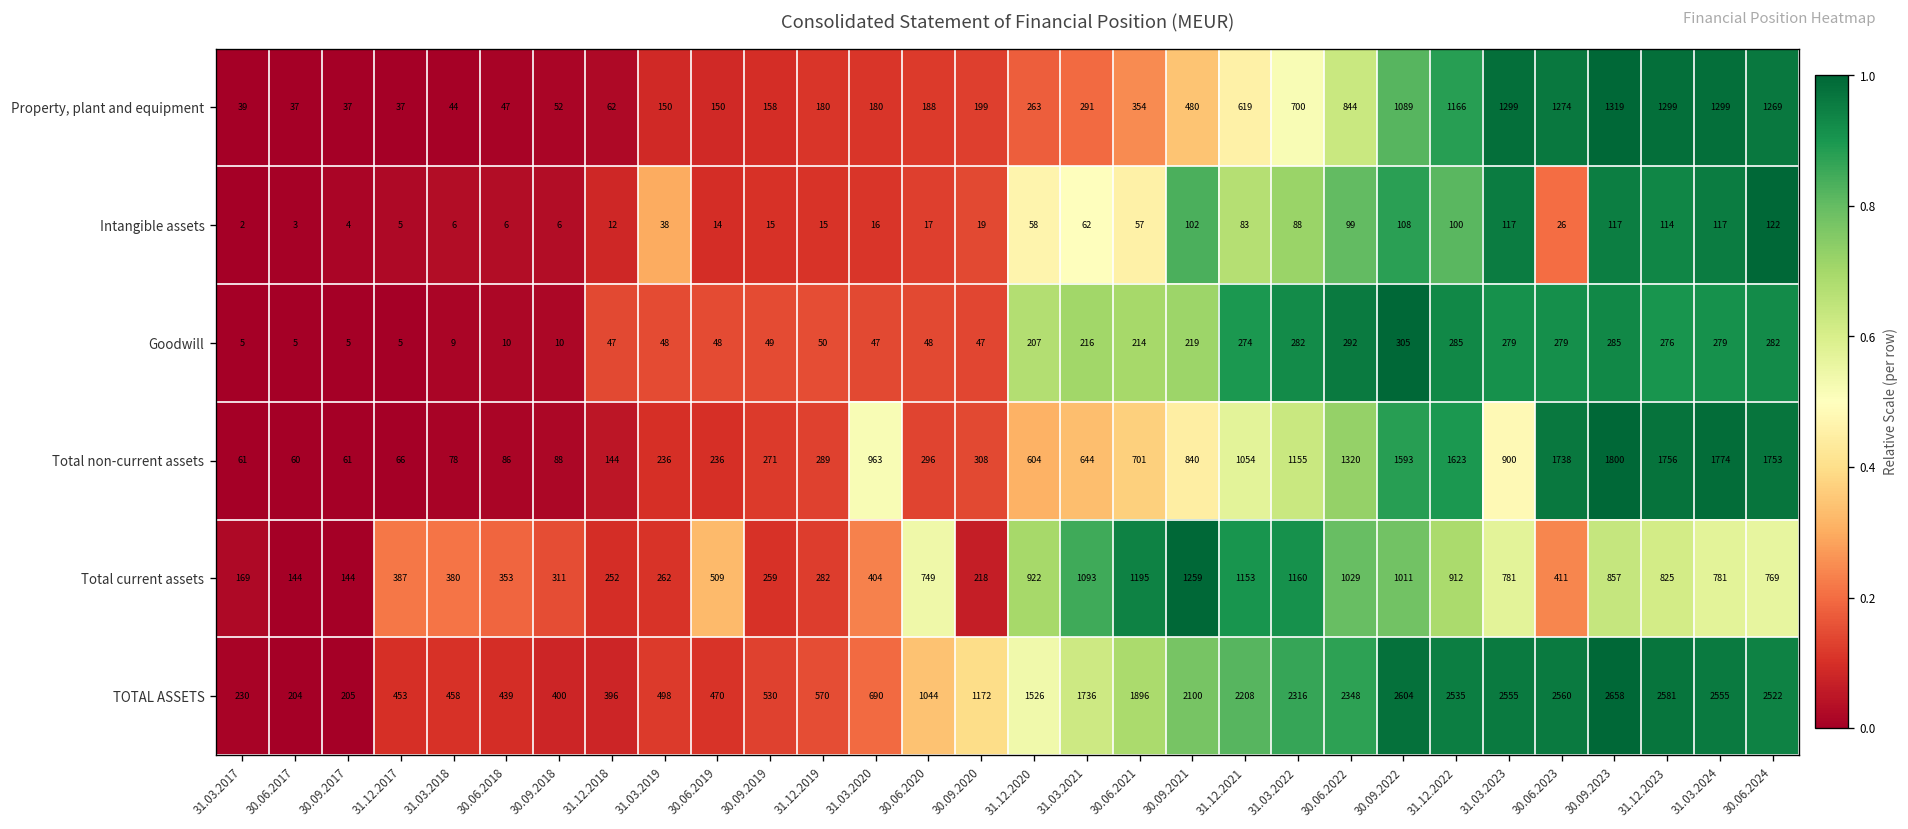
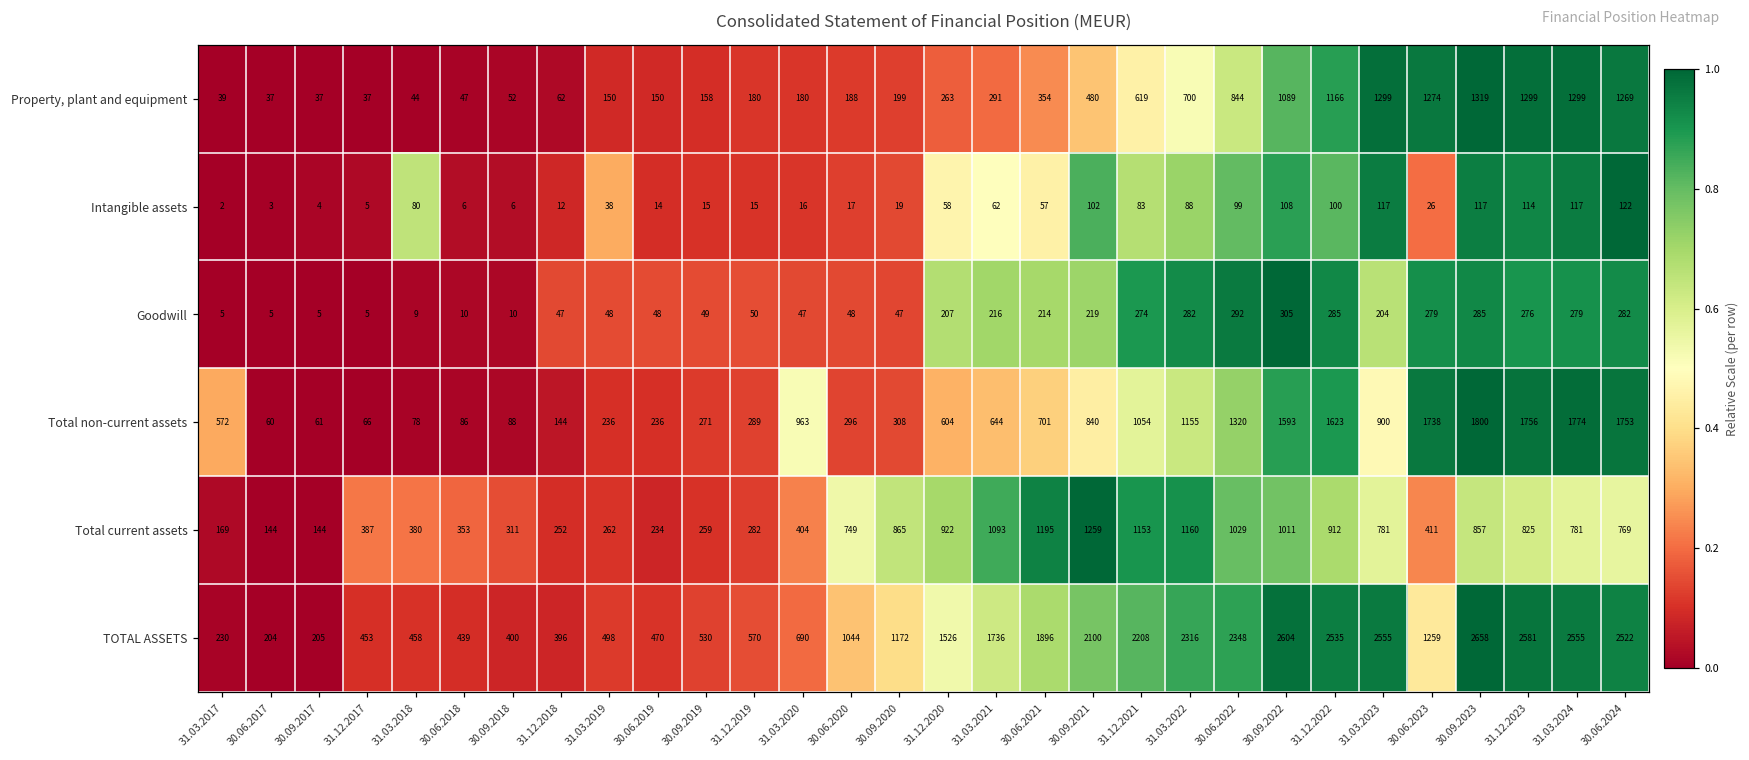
  {
    "Property, plant and equipment": {
      "31.03.2017": 39,
      "30.06.2017": 37,
      "30.09.2017": 37,
      "31.12.2017": 37,
      "31.03.2018": 44,
      "30.06.2018": 47,
      "30.09.2018": 52,
      "31.12.2018": 62,
      "31.03.2019": 150,
      "30.06.2019": 150,
      "30.09.2019": 158,
      "31.12.2019": 180,
      "31.03.2020": 180,
      "30.06.2020": 188,
      "30.09.2020": 199,
      "31.12.2020": 263,
      "31.03.2021": 291,
      "30.06.2021": 354,
      "30.09.2021": 480,
      "31.12.2021": 619,
      "31.03.2022": 700,
      "30.06.2022": 844,
      "30.09.2022": 1089,
      "31.12.2022": 1166,
      "31.03.2023": 1299,
      "30.06.2023": 1274,
      "30.09.2023": 1319,
      "31.12.2023": 1299,
      "31.03.2024": 1299,
      "30.06.2024": 1269
    },
    "Intangible assets": {
      "31.03.2017": 2,
      "30.06.2017": 3,
      "30.09.2017": 4,
      "31.12.2017": 5,
-     "31.03.2018": 6,
+     "31.03.2018": 80,
      "30.06.2018": 6,
      "30.09.2018": 6,
      "31.12.2018": 12,
      "31.03.2019": 38,
      "30.06.2019": 14,
      "30.09.2019": 15,
      "31.12.2019": 15,
      "31.03.2020": 16,
      "30.06.2020": 17,
      "30.09.2020": 19,
      "31.12.2020": 58,
      "31.03.2021": 62,
      "30.06.2021": 57,
      "30.09.2021": 102,
      "31.12.2021": 83,
      "31.03.2022": 88,
      "30.06.2022": 99,
      "30.09.2022": 108,
      "31.12.2022": 100,
      "31.03.2023": 117,
      "30.06.2023": 26,
      "30.09.2023": 117,
      "31.12.2023": 114,
      "31.03.2024": 117,
      "30.06.2024": 122
    },
    "Goodwill": {
      "31.03.2017": 5,
      "30.06.2017": 5,
      "30.09.2017": 5,
      "31.12.2017": 5,
      "31.03.2018": 9,
      "30.06.2018": 10,
      "30.09.2018": 10,
      "31.12.2018": 47,
      "31.03.2019": 48,
      "30.06.2019": 48,
      "30.09.2019": 49,
      "31.12.2019": 50,
      "31.03.2020": 47,
      "30.06.2020": 48,
      "30.09.2020": 47,
      "31.12.2020": 207,
      "31.03.2021": 216,
      "30.06.2021": 214,
      "30.09.2021": 219,
      "31.12.2021": 274,
      "31.03.2022": 282,
      "30.06.2022": 292,
      "30.09.2022": 305,
      "31.12.2022": 285,
-     "31.03.2023": 279,
+     "31.03.2023": 204,
      "30.06.2023": 279,
      "30.09.2023": 285,
      "31.12.2023": 276,
      "31.03.2024": 279,
      "30.06.2024": 282
    },
    "Total non-current assets": {
-     "31.03.2017": 61,
+     "31.03.2017": 572,
      "30.06.2017": 60,
      "30.09.2017": 61,
      "31.12.2017": 66,
      "31.03.2018": 78,
      "30.06.2018": 86,
      "30.09.2018": 88,
      "31.12.2018": 144,
      "31.03.2019": 236,
      "30.06.2019": 236,
      "30.09.2019": 271,
      "31.12.2019": 289,
      "31.03.2020": 963,
      "30.06.2020": 296,
      "30.09.2020": 308,
      "31.12.2020": 604,
      "31.03.2021": 644,
      "30.06.2021": 701,
      "30.09.2021": 840,
      "31.12.2021": 1054,
      "31.03.2022": 1155,
      "30.06.2022": 1320,
      "30.09.2022": 1593,
      "31.12.2022": 1623,
      "31.03.2023": 900,
      "30.06.2023": 1738,
      "30.09.2023": 1800,
      "31.12.2023": 1756,
      "31.03.2024": 1774,
      "30.06.2024": 1753
    },
    "Total current assets": {
      "31.03.2017": 169,
      "30.06.2017": 144,
      "30.09.2017": 144,
      "31.12.2017": 387,
      "31.03.2018": 380,
      "30.06.2018": 353,
      "30.09.2018": 311,
      "31.12.2018": 252,
      "31.03.2019": 262,
-     "30.06.2019": 509,
+     "30.06.2019": 234,
      "30.09.2019": 259,
      "31.12.2019": 282,
      "31.03.2020": 404,
      "30.06.2020": 749,
-     "30.09.2020": 218,
+     "30.09.2020": 865,
      "31.12.2020": 922,
      "31.03.2021": 1093,
      "30.06.2021": 1195,
      "30.09.2021": 1259,
      "31.12.2021": 1153,
      "31.03.2022": 1160,
      "30.06.2022": 1029,
      "30.09.2022": 1011,
      "31.12.2022": 912,
      "31.03.2023": 781,
      "30.06.2023": 411,
      "30.09.2023": 857,
      "31.12.2023": 825,
      "31.03.2024": 781,
      "30.06.2024": 769
    },
    "TOTAL ASSETS": {
      "31.03.2017": 230,
      "30.06.2017": 204,
      "30.09.2017": 205,
      "31.12.2017": 453,
      "31.03.2018": 458,
      "30.06.2018": 439,
      "30.09.2018": 400,
      "31.12.2018": 396,
      "31.03.2019": 498,
      "30.06.2019": 470,
      "30.09.2019": 530,
      "31.12.2019": 570,
      "31.03.2020": 690,
      "30.06.2020": 1044,
      "30.09.2020": 1172,
      "31.12.2020": 1526,
      "31.03.2021": 1736,
      "30.06.2021": 1896,
      "30.09.2021": 2100,
      "31.12.2021": 2208,
      "31.03.2022": 2316,
      "30.06.2022": 2348,
      "30.09.2022": 2604,
      "31.12.2022": 2535,
      "31.03.2023": 2555,
-     "30.06.2023": 2560,
+     "30.06.2023": 1259,
      "30.09.2023": 2658,
      "31.12.2023": 2581,
      "31.03.2024": 2555,
      "30.06.2024": 2522
    }
  }
